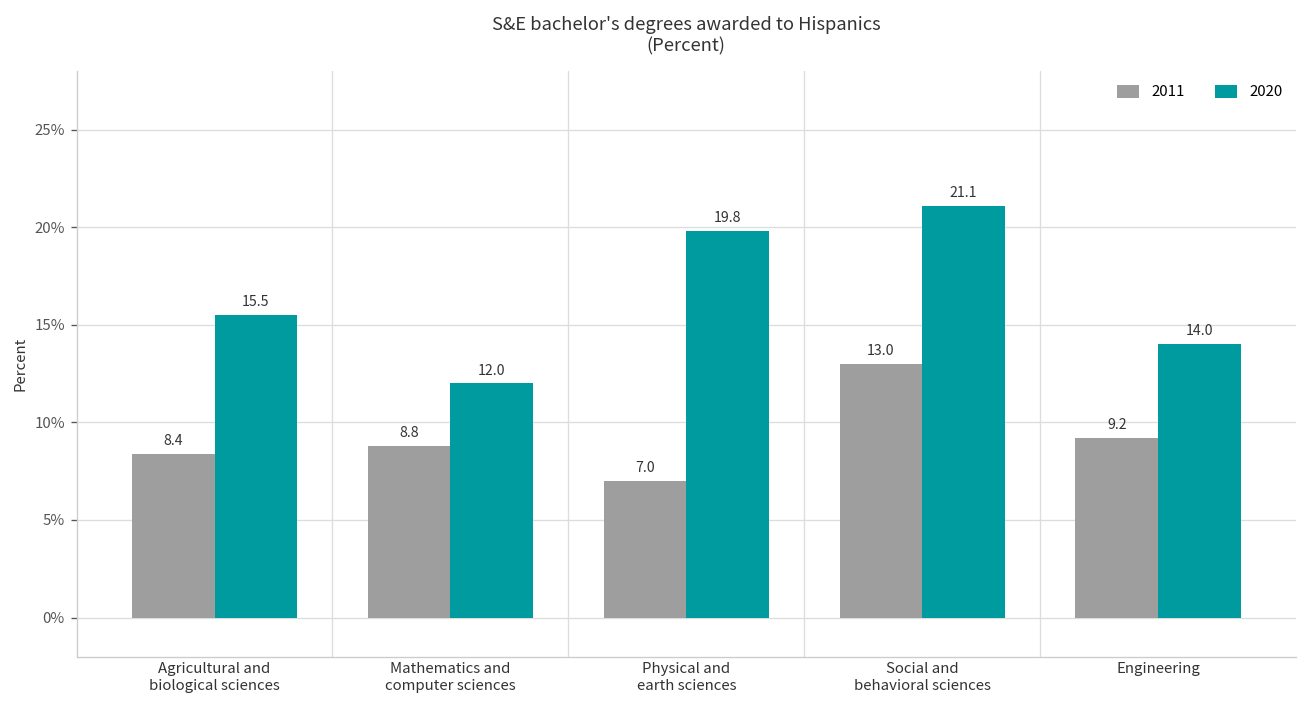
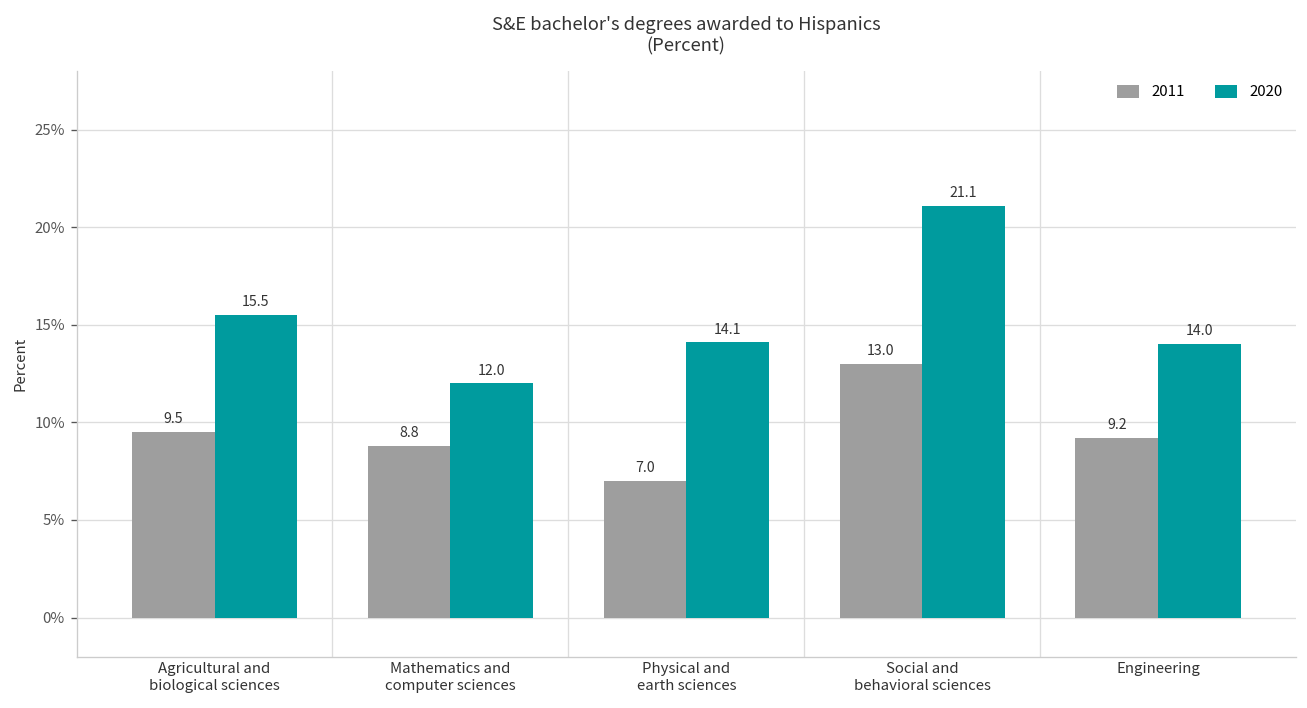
  {
    "2011": {
-     "Agricultural and biological sciences": 8.4,
+     "Agricultural and biological sciences": 9.5,
      "Mathematics and computer sciences": 8.8,
      "Physical and earth sciences": 7.0,
      "Social and behavioral sciences": 13.0,
      "Engineering": 9.2
    },
    "2020": {
      "Agricultural and biological sciences": 15.5,
      "Mathematics and computer sciences": 12.0,
-     "Physical and earth sciences": 19.8,
+     "Physical and earth sciences": 14.1,
      "Social and behavioral sciences": 21.1,
      "Engineering": 14.0
    }
  }
